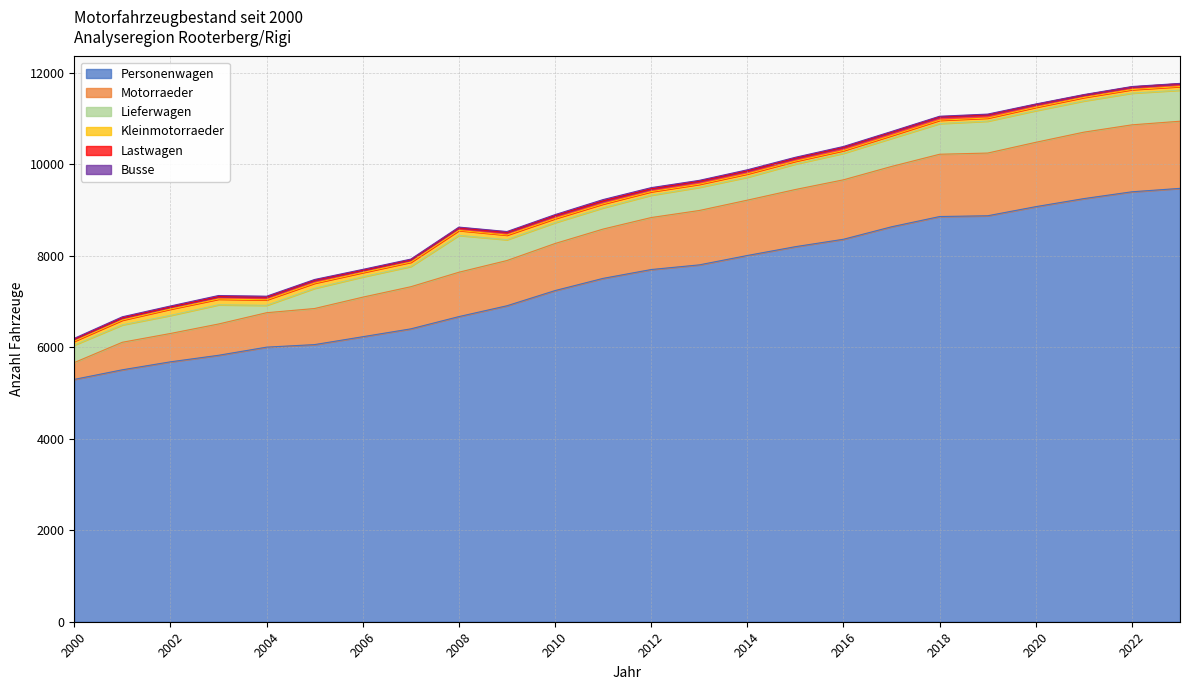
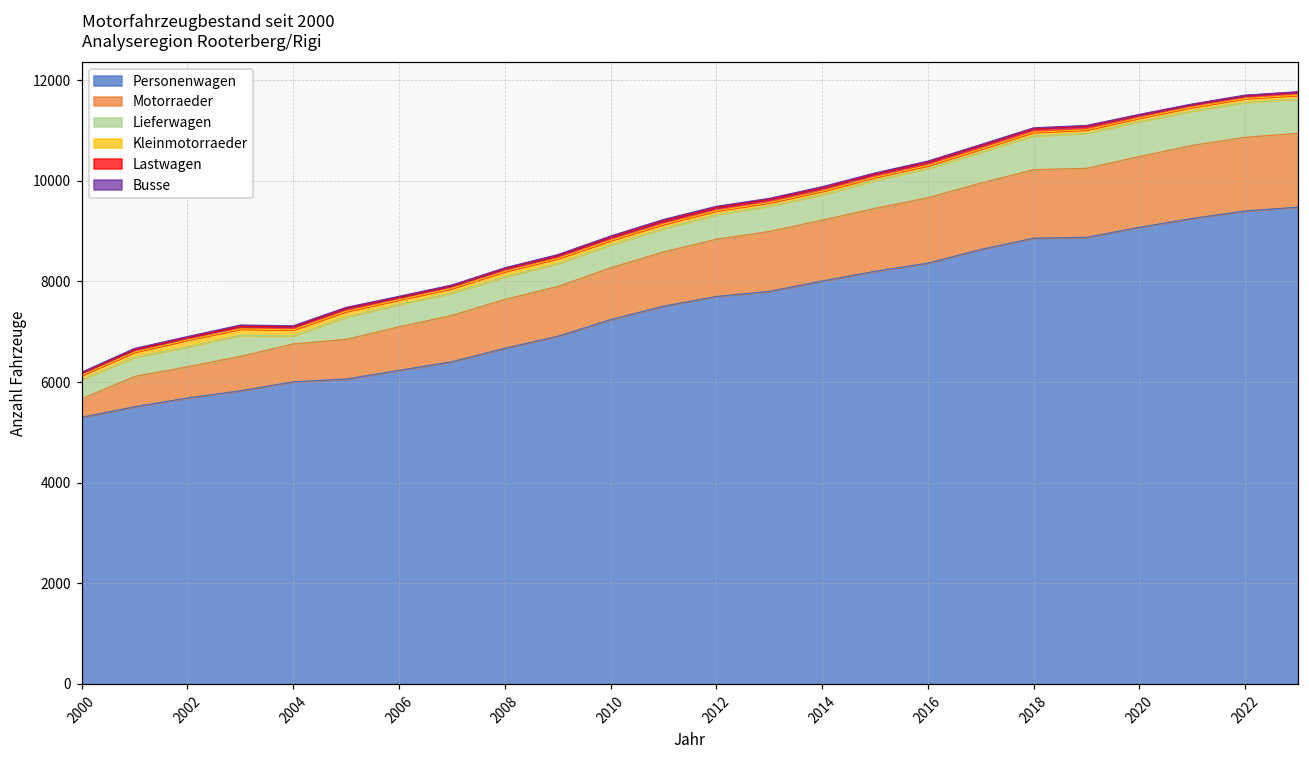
  {
    "Personenwagen": {
      "2000": 5300,
      "2002": 5700,
      "2004": 6000,
      "2006": 6200,
      "2008": 6700,
      "2010": 7200,
      "2012": 7700,
      "2014": 8000,
      "2016": 8400,
      "2018": 8900,
      "2020": 9100,
      "2022": 9400
    },
    "Motorraeder": {
      "2000": 400,
      "2002": 600,
      "2004": 800,
      "2006": 900,
      "2008": 1000,
      "2010": 1000,
      "2012": 1100,
      "2014": 1200,
      "2016": 1300,
      "2018": 1400,
      "2020": 1400,
      "2022": 1500
    },
    "Lieferwagen": {
      "2000": 400,
      "2002": 400,
      "2004": 200,
      "2006": 400,
-     "2008": 800,
+     "2008": 400,
      "2010": 500,
      "2012": 500,
      "2014": 500,
      "2016": 600,
      "2018": 700,
      "2020": 700,
      "2022": 700
    },
    "Kleinmotorraeder": {
      "2004": 100,
      "2008": 100,
      "2010": 100,
      "2012": 100,
      "2014": 100,
      "2016": 100,
      "2018": 100,
      "2020": 100,
      "2022": 100
    }
  }
